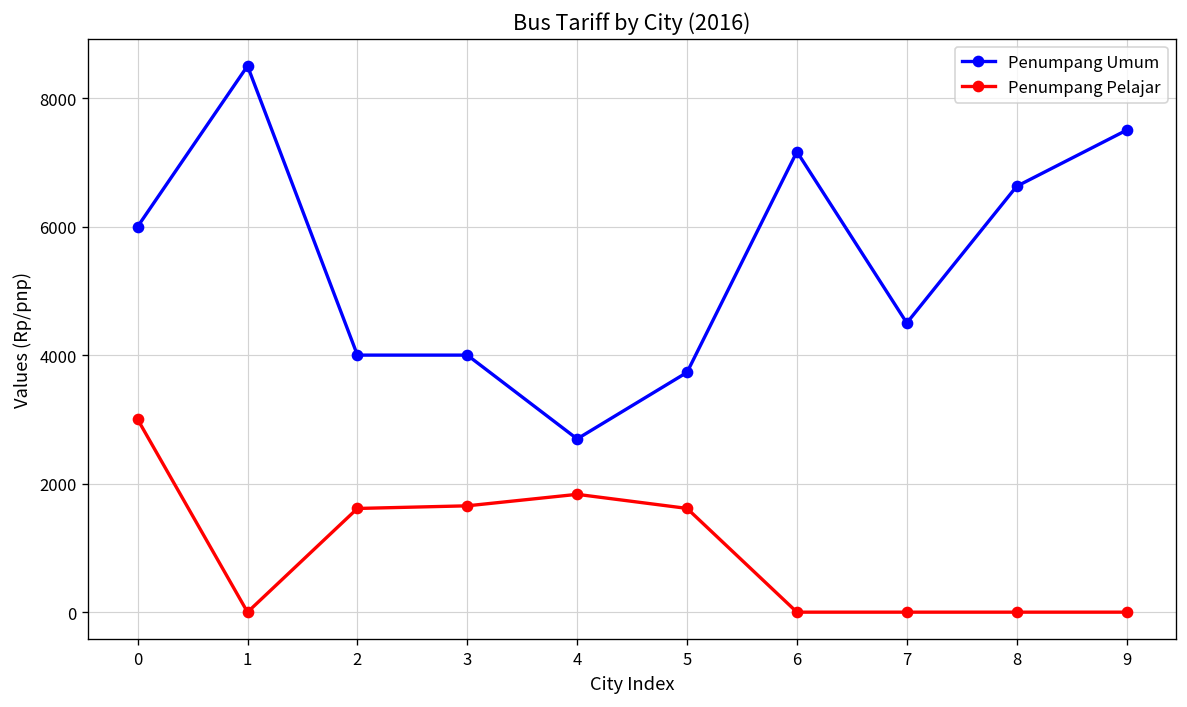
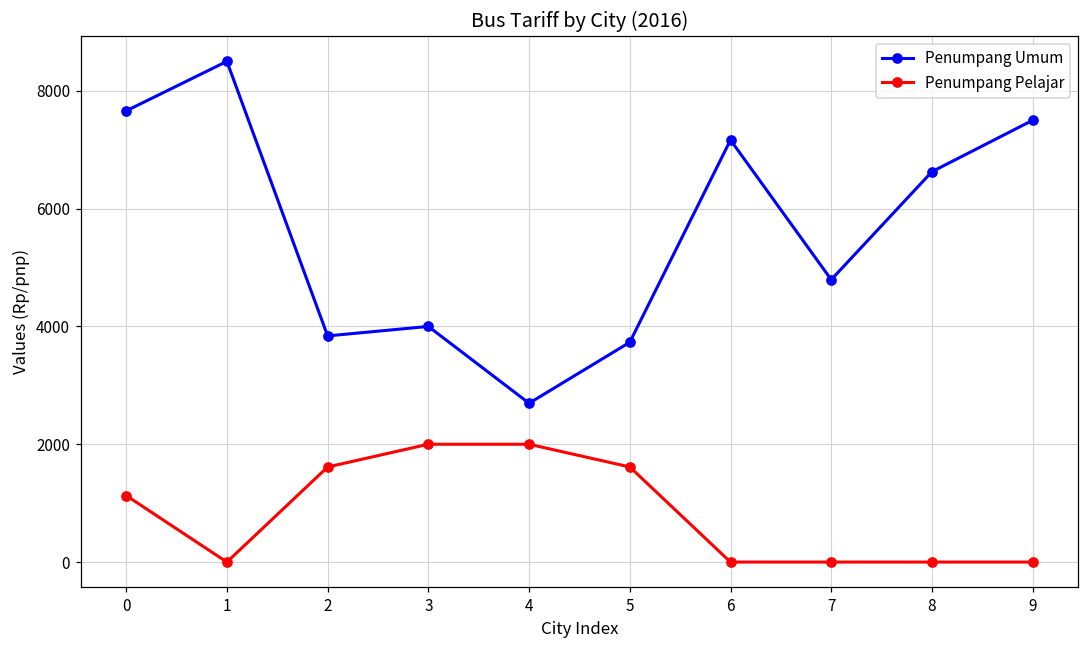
  {
    "Penumpang Umum": {
-     "0": 6000,
+     "0": 7700,
      "1": 8500,
-     "2": 4000,
+     "2": 3800,
      "3": 4000,
      "4": 2700,
      "5": 3700,
      "6": 7200,
-     "7": 4500,
+     "7": 4800,
      "8": 6600,
      "9": 7500
    },
    "Penumpang Pelajar": {
-     "0": 3000,
+     "0": 1100,
      "1": 0,
      "2": 1600,
-     "3": 1700,
-     "4": 1800,
+     "3": 2000,
+     "4": 2000,
      "5": 1600,
      "6": 0,
      "7": 0,
      "8": 0,
      "9": 0
    }
  }
